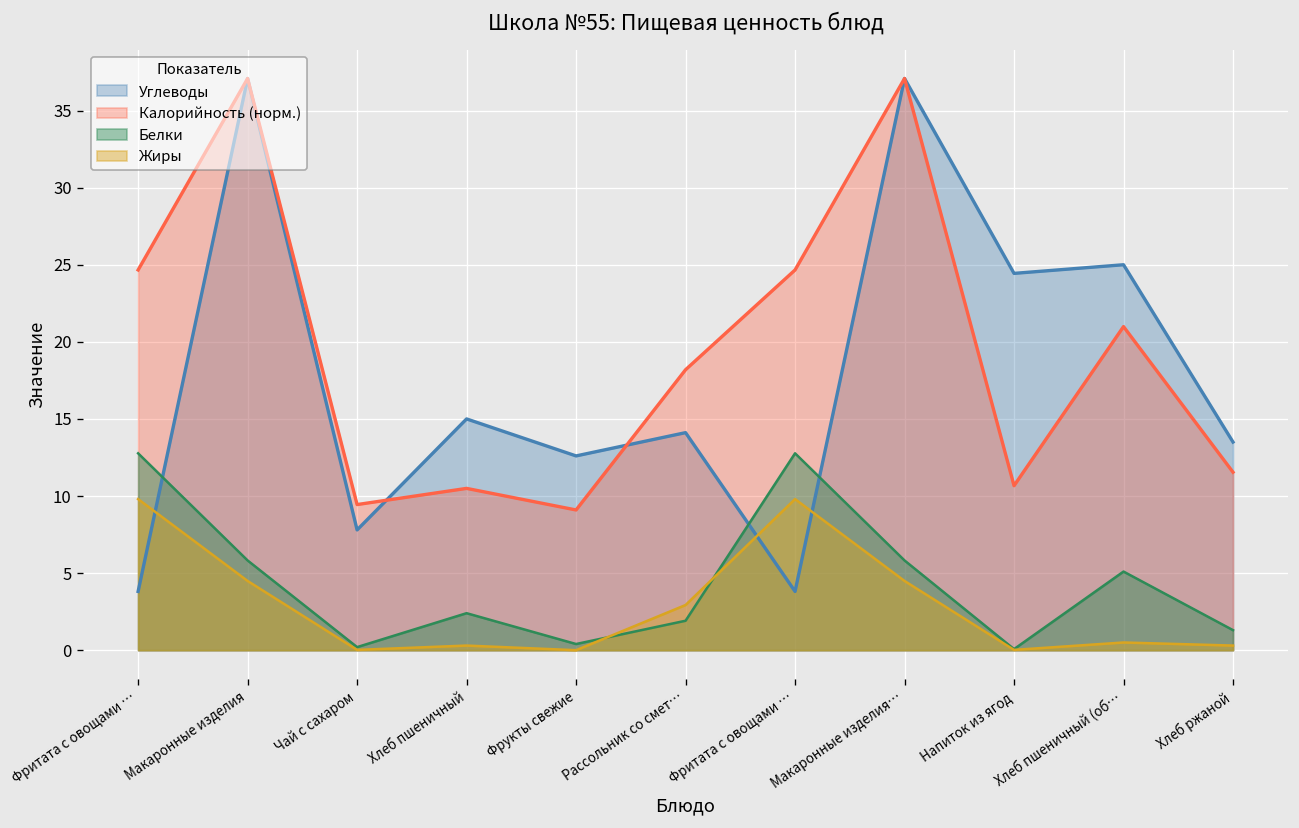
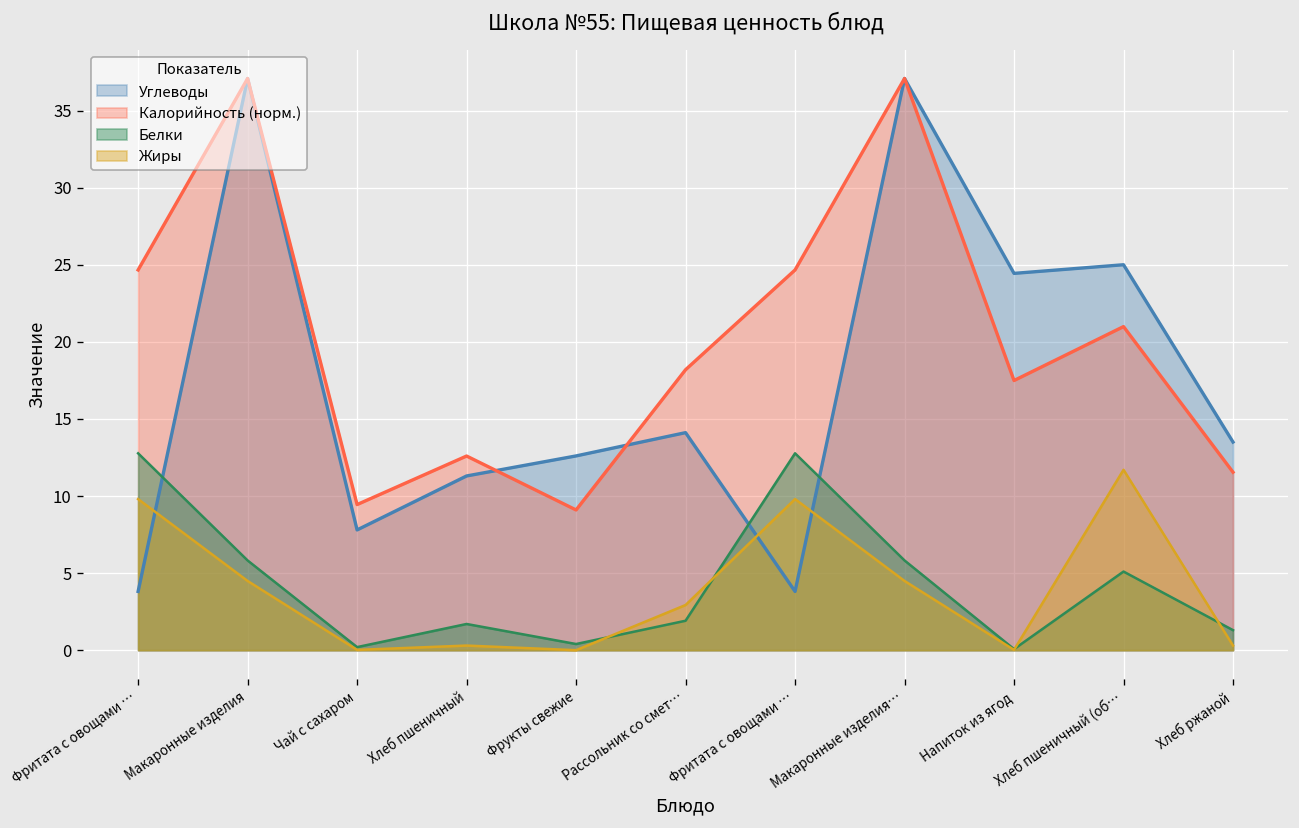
  {
    "Углеводы": {
      "Чай с сахаром": 7.8,
-     "Хлеб пшеничный": 15.0,
+     "Хлеб пшеничный": 11.3,
      "Фрукты свежие": 12.6,
      "Рассольник со смет…": 14.1,
      "Напиток из ягод": 24.4,
      "Хлеб пшеничный (об…": 25.0,
      "Хлеб ржаной": 13.5
    },
    "Калорийность (норм.)": {
      "Чай с сахаром": 9.4,
-     "Хлеб пшеничный": 10.5,
+     "Хлеб пшеничный": 12.6,
      "Фрукты свежие": 9.1,
      "Рассольник со смет…": 18.2,
-     "Напиток из ягод": 10.7,
+     "Напиток из ягод": 17.5,
      "Хлеб пшеничный (об…": 21.0,
      "Хлеб ржаной": 11.5
    },
    "Белки": {
      "Макаронные изделия": 5.8,
-     "Хлеб пшеничный": 2.4,
+     "Хлеб пшеничный": 1.7,
      "Фрукты свежие": 0.4,
      "Рассольник со смет…": 1.9,
      "Макаронные изделия…": 5.8,
      "Хлеб пшеничный (об…": 5.1,
      "Хлеб ржаной": 1.3
    },
    "Жиры": {
      "Макаронные изделия": 4.5,
      "Хлеб пшеничный": 0.3,
      "Фрукты свежие": 0.0,
      "Рассольник со смет…": 2.9,
      "Макаронные изделия…": 4.5,
-     "Хлеб пшеничный (об…": 0.5,
+     "Хлеб пшеничный (об…": 11.7,
      "Хлеб ржаной": 0.3
    }
  }
